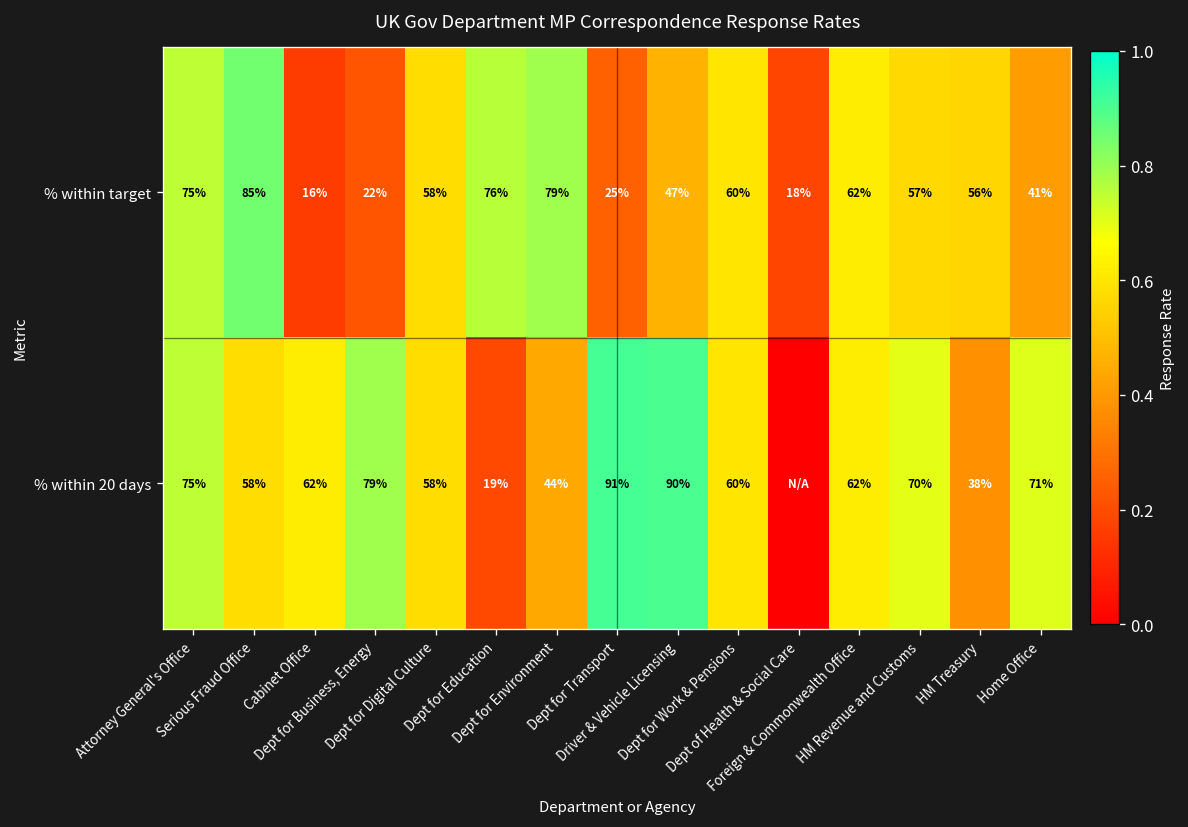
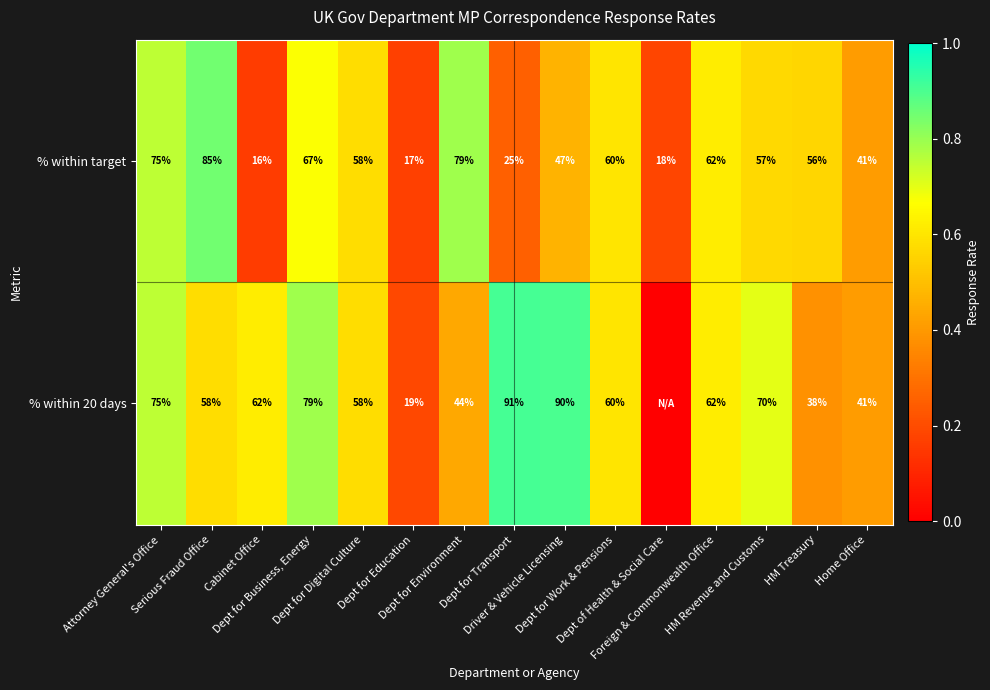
  {
    "% within target": {
      "Attorney General's Office": "75%",
      "Serious Fraud Office": "85%",
      "Cabinet Office": "16%",
-     "Dept for Business, Energy": "22%",
+     "Dept for Business, Energy": "67%",
      "Dept for Digital Culture": "58%",
-     "Dept for Education": "76%",
+     "Dept for Education": "17%",
      "Dept for Environment": "79%",
      "Dept for Transport": "25%",
      "Driver & Vehicle Licensing": "47%",
      "Dept for Work & Pensions": "60%",
      "Dept of Health & Social Care": "18%",
      "Foreign & Commonwealth Office": "62%",
      "HM Revenue and Customs": "57%",
      "HM Treasury": "56%",
      "Home Office": "41%"
    },
    "% within 20 days": {
      "Attorney General's Office": "75%",
      "Serious Fraud Office": "58%",
      "Cabinet Office": "62%",
      "Dept for Business, Energy": "79%",
      "Dept for Digital Culture": "58%",
      "Dept for Education": "19%",
      "Dept for Environment": "44%",
      "Dept for Transport": "91%",
      "Driver & Vehicle Licensing": "90%",
      "Dept for Work & Pensions": "60%",
      "Foreign & Commonwealth Office": "62%",
      "HM Revenue and Customs": "70%",
      "HM Treasury": "38%",
-     "Home Office": "71%"
+     "Home Office": "41%"
    }
  }
